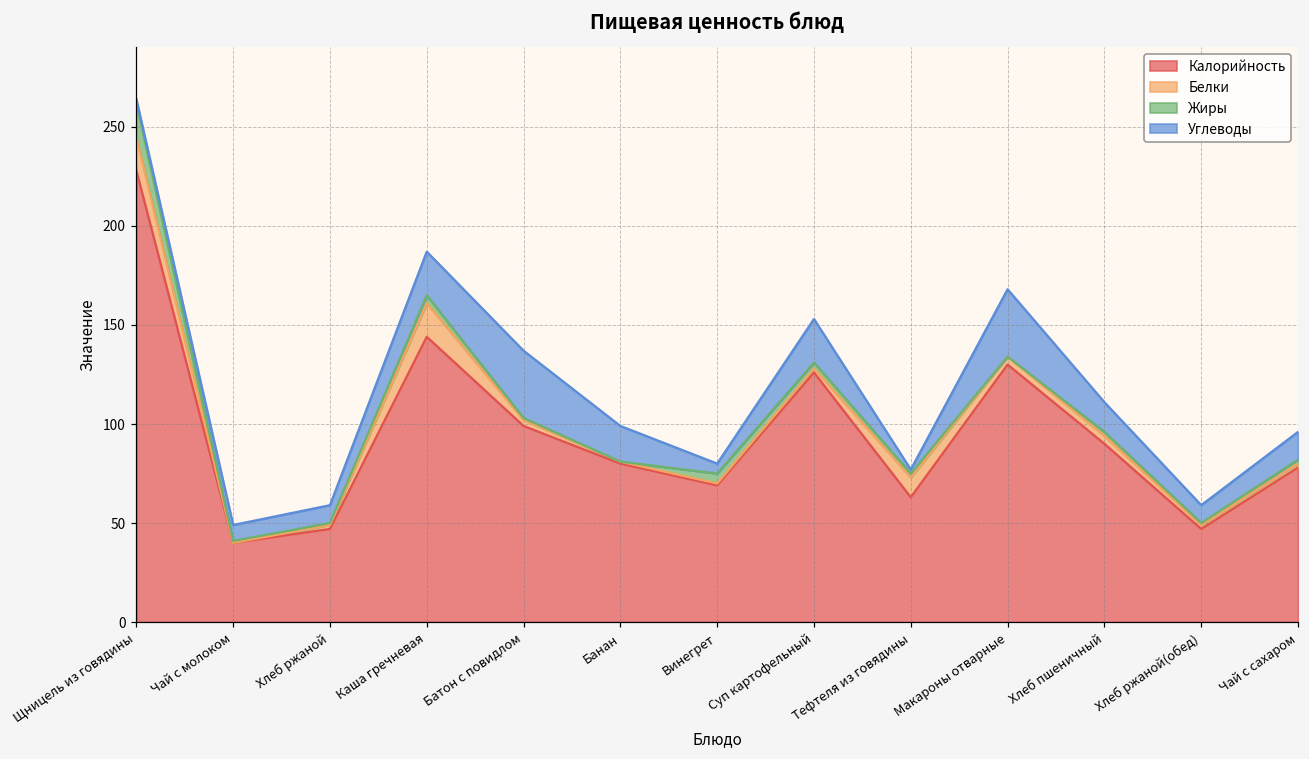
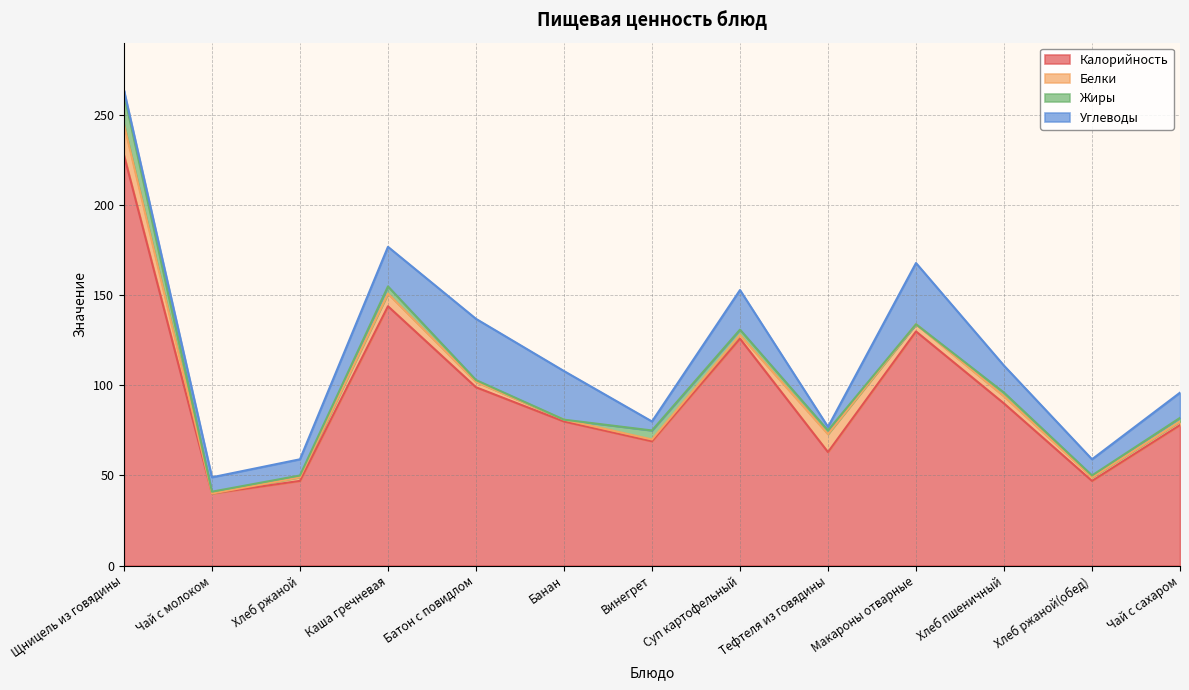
  {
    "Калорийность": {
      "Щницель из говядины": 228,
      "Хлеб ржаной": 47,
      "Каша гречневая": 144,
      "Батон с повидлом": 99,
      "Суп картофельный": 126,
      "Тефтеля из говядины": 63,
      "Макароны отварные": 130,
      "Хлеб пшеничный": 90,
      "Хлеб ржаной(обед)": 47,
      "Чай с сахаром": 78
    },
    "Белки": {
      "Щницель из говядины": 17,
-     "Каша гречневая": 17,
+     "Каша гречневая": 7,
      "Суп картофельный": 2,
      "Тефтеля из говядины": 10,
      "Хлеб пшеничный": 4,
      "Чай с сахаром": 2
    },
    "Жиры": {
      "Щницель из говядины": 17,
      "Каша гречневая": 4,
      "Винегрет": 5,
      "Суп картофельный": 3,
      "Тефтеля из говядины": 2,
      "Хлеб пшеничный": 2,
      "Чай с сахаром": 2
    },
    "Углеводы": {
      "Щницель из говядины": 2,
      "Чай с молоком": 8,
      "Хлеб ржаной": 9,
      "Каша гречневая": 22,
      "Батон с повидлом": 34,
-     "Банан": 18,
+     "Банан": 27,
      "Винегрет": 5,
      "Суп картофельный": 22,
      "Тефтеля из говядины": 2,
      "Макароны отварные": 34,
      "Хлеб пшеничный": 15,
      "Хлеб ржаной(обед)": 9,
      "Чай с сахаром": 14
    }
  }
